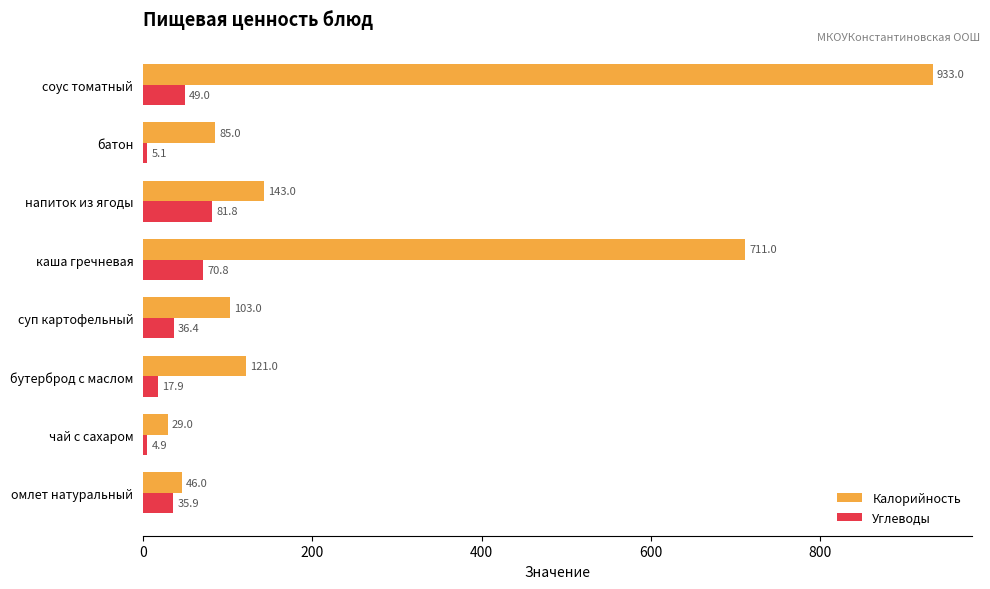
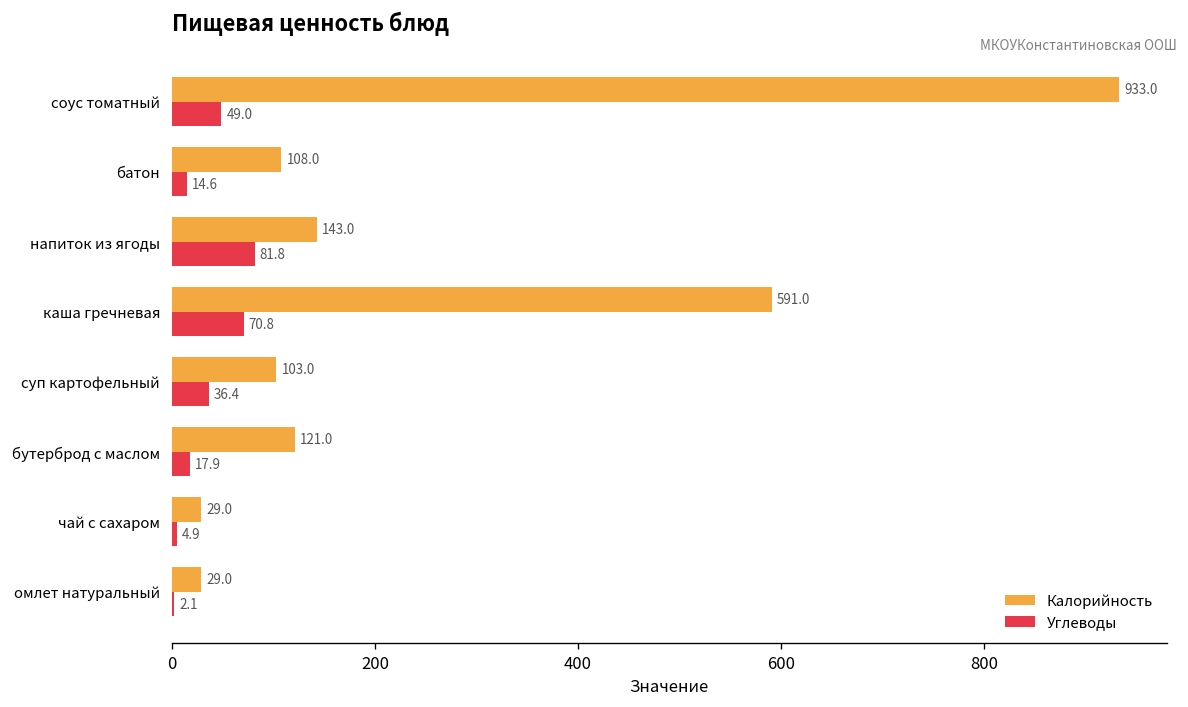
  {
    "Калорийность": {
      "соус томатный": 933.0,
-     "батон": 85.0,
+     "батон": 108.0,
      "напиток из ягоды": 143.0,
-     "каша гречневая": 711.0,
+     "каша гречневая": 591.0,
      "суп картофельный": 103.0,
      "бутерброд с маслом": 121.0,
      "чай с сахаром": 29.0,
-     "омлет натуральный": 46.0
+     "омлет натуральный": 29.0
    },
    "Углеводы": {
      "соус томатный": 49.0,
-     "батон": 5.1,
+     "батон": 14.6,
      "напиток из ягоды": 81.8,
      "каша гречневая": 70.8,
      "суп картофельный": 36.4,
      "бутерброд с маслом": 17.9,
      "чай с сахаром": 4.9,
-     "омлет натуральный": 35.9
+     "омлет натуральный": 2.1
    }
  }
